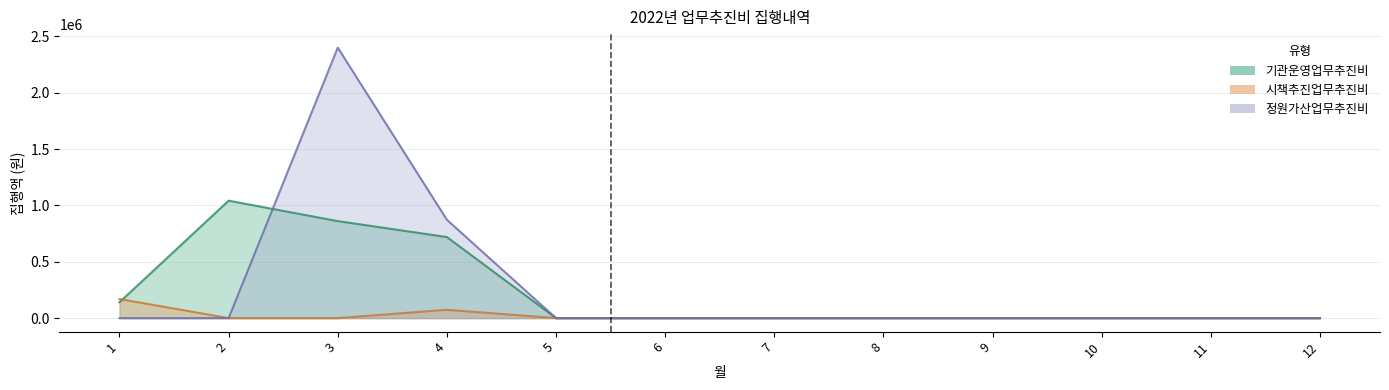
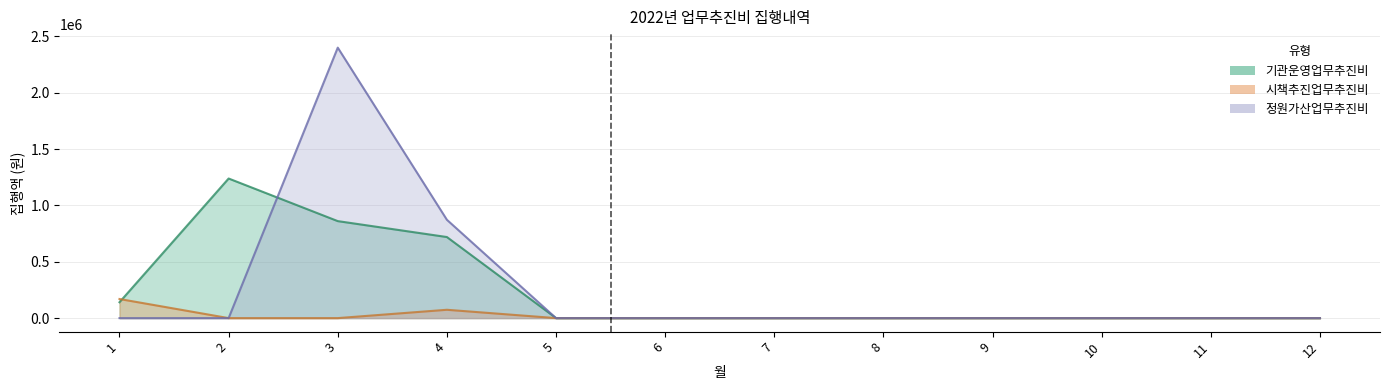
  {
    "기관운영업무추진비": {
      "1": 140000,
-     "2": 1040000,
+     "2": 1240000,
      "3": 860000,
      "4": 720000
    },
    "시책추진업무추진비": {
      "1": 170000,
      "3": 0,
      "4": 70000
    },
    "정원가산업무추진비": {
      "1": 0,
      "3": 2400000,
      "4": 870000
    }
  }
